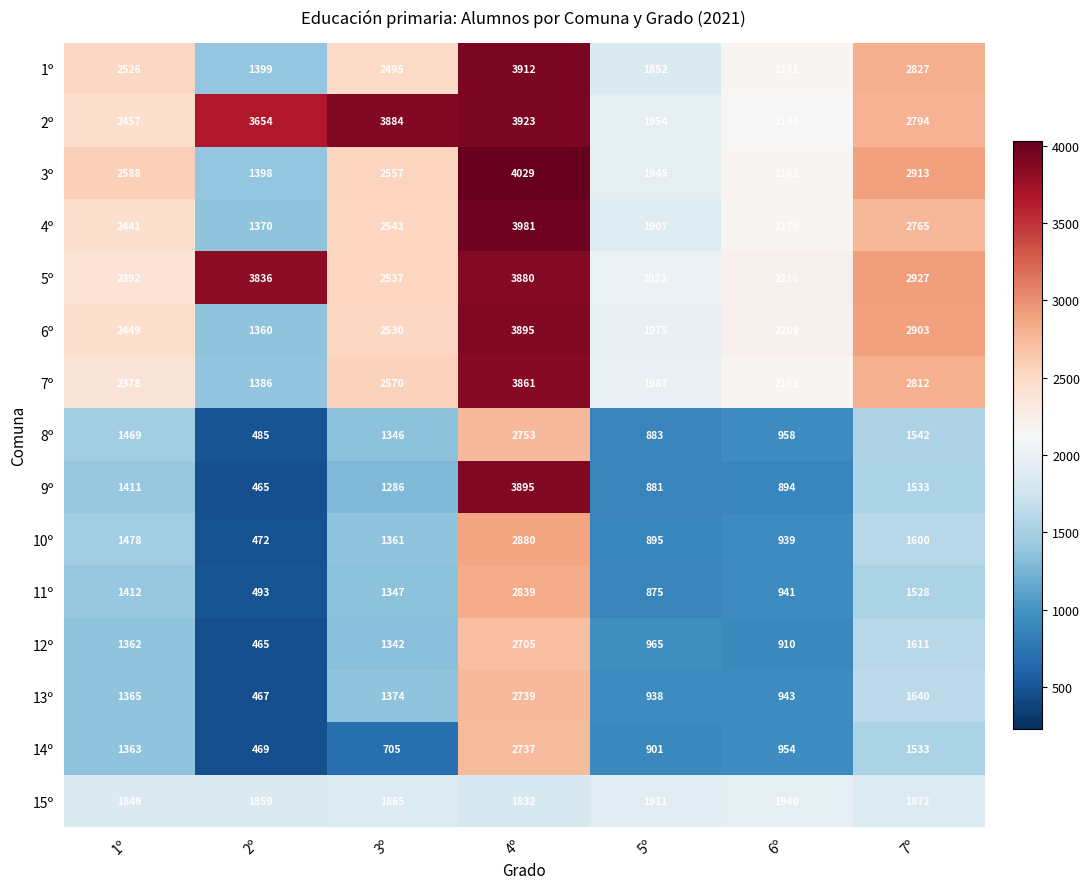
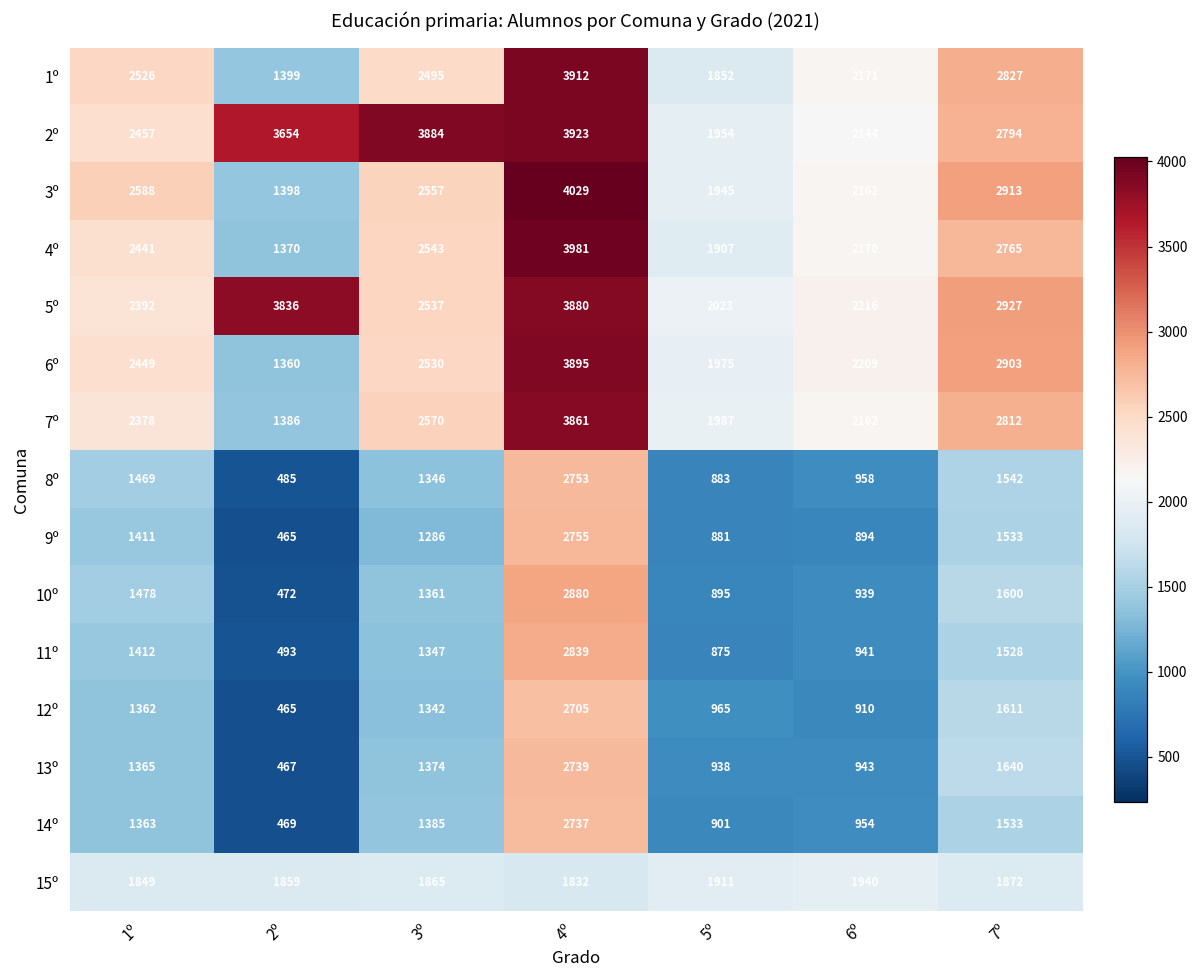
  {
    "1º": {
      "1º": 2526,
      "2º": 1399,
      "3º": 2495,
      "4º": 3912,
      "7º": 2827
    },
    "2º": {
      "1º": 2457,
      "2º": 3654,
      "3º": 3884,
      "4º": 3923,
      "7º": 2794
    },
    "3º": {
      "1º": 2588,
      "2º": 1398,
      "3º": 2557,
      "4º": 4029,
      "7º": 2913
    },
    "4º": {
      "2º": 1370,
      "3º": 2543,
      "4º": 3981,
      "7º": 2765
    },
    "5º": {
      "2º": 3836,
      "3º": 2537,
      "4º": 3880,
      "7º": 2927
    },
    "6º": {
      "1º": 2449,
      "2º": 1360,
      "3º": 2530,
      "4º": 3895,
      "7º": 2903
    },
    "7º": {
      "2º": 1386,
      "3º": 2570,
      "4º": 3861,
      "7º": 2812
    },
    "8º": {
      "1º": 1469,
      "2º": 485,
      "3º": 1346,
      "4º": 2753,
      "5º": 883,
      "6º": 958,
      "7º": 1542
    },
    "9º": {
      "1º": 1411,
      "2º": 465,
      "3º": 1286,
-     "4º": 3895,
+     "4º": 2755,
      "5º": 881,
      "6º": 894,
      "7º": 1533
    },
    "10º": {
      "1º": 1478,
      "2º": 472,
      "3º": 1361,
      "4º": 2880,
      "5º": 895,
      "6º": 939,
      "7º": 1600
    },
    "11º": {
      "1º": 1412,
      "2º": 493,
      "3º": 1347,
      "4º": 2839,
      "5º": 875,
      "6º": 941,
      "7º": 1528
    },
    "12º": {
      "1º": 1362,
      "2º": 465,
      "3º": 1342,
      "4º": 2705,
      "5º": 965,
      "6º": 910,
      "7º": 1611
    },
    "13º": {
      "1º": 1365,
      "2º": 467,
      "3º": 1374,
      "4º": 2739,
      "5º": 938,
      "6º": 943,
      "7º": 1640
    },
    "14º": {
      "1º": 1363,
      "2º": 469,
-     "3º": 705,
+     "3º": 1385,
      "4º": 2737,
      "5º": 901,
      "6º": 954,
      "7º": 1533
    }
  }
